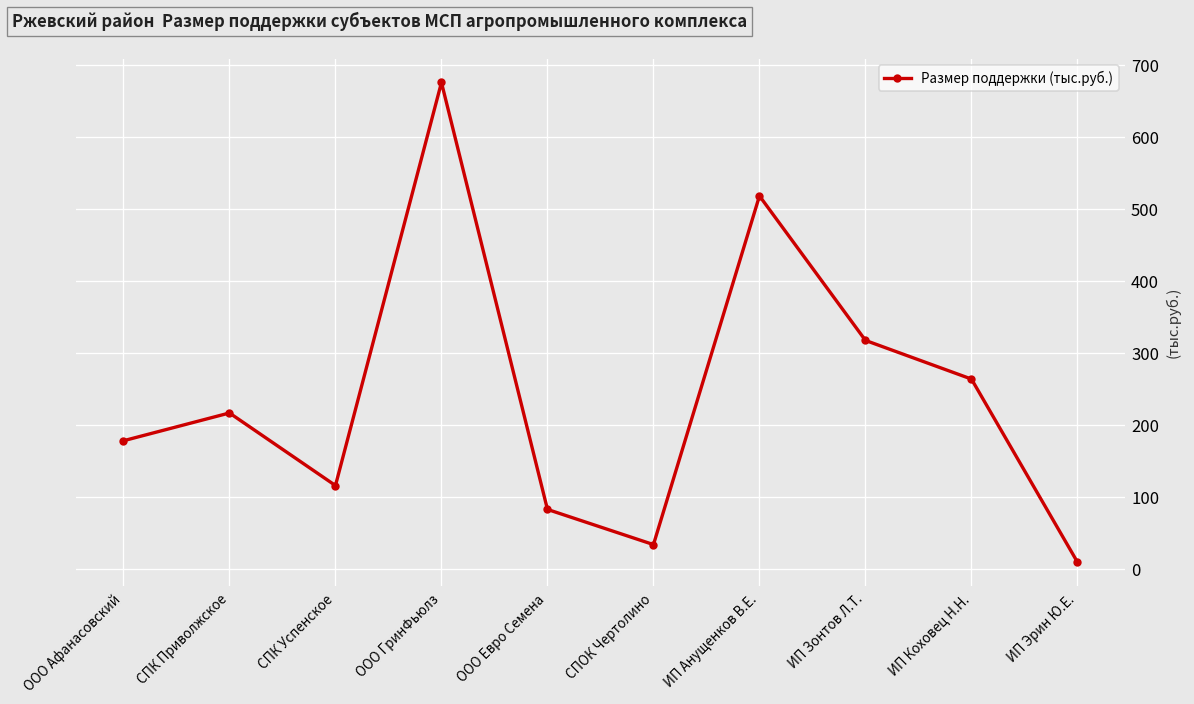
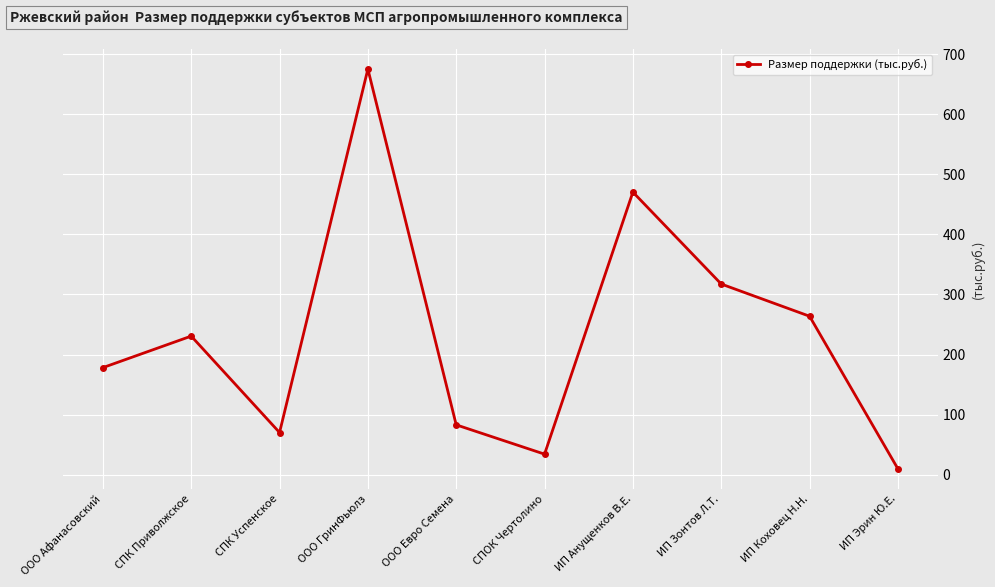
  {
    "ООО Афанасовский": 180,
-   "СПК Приволжское": 220,
-   "СПК Успенское": 120,
+   "СПК Приволжское": 230,
+   "СПК Успенское": 70,
    "ООО ГринФьюлз": 680,
    "ООО Евро Семена": 80,
    "СПОК Чертолино": 30,
-   "ИП Анущенков В.Е.": 520,
+   "ИП Анущенков В.Е.": 470,
    "ИП Зонтов Л.Т.": 320,
    "ИП Коховец Н.Н.": 260,
    "ИП Эрин Ю.Е.": 10
  }
